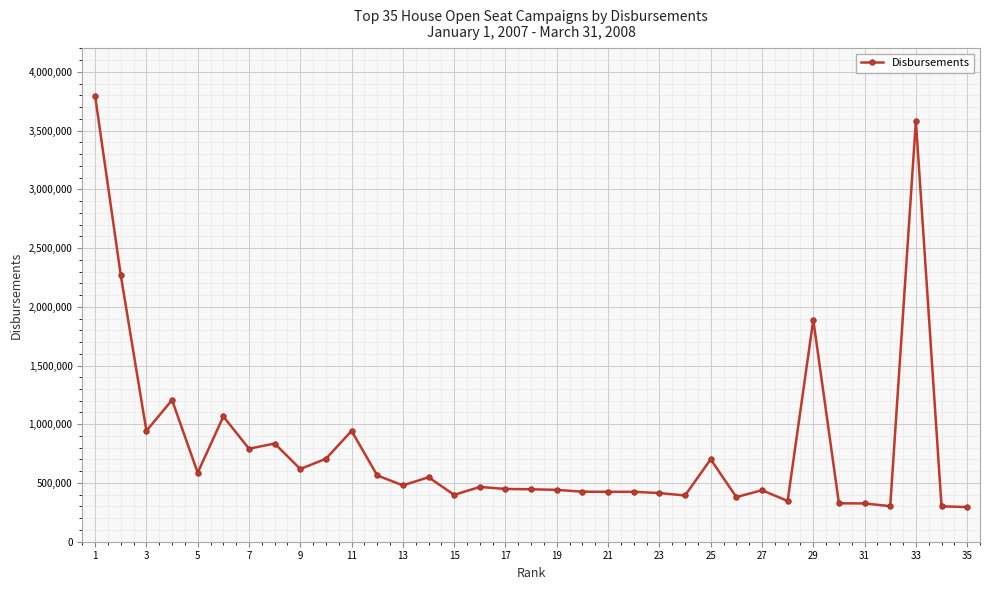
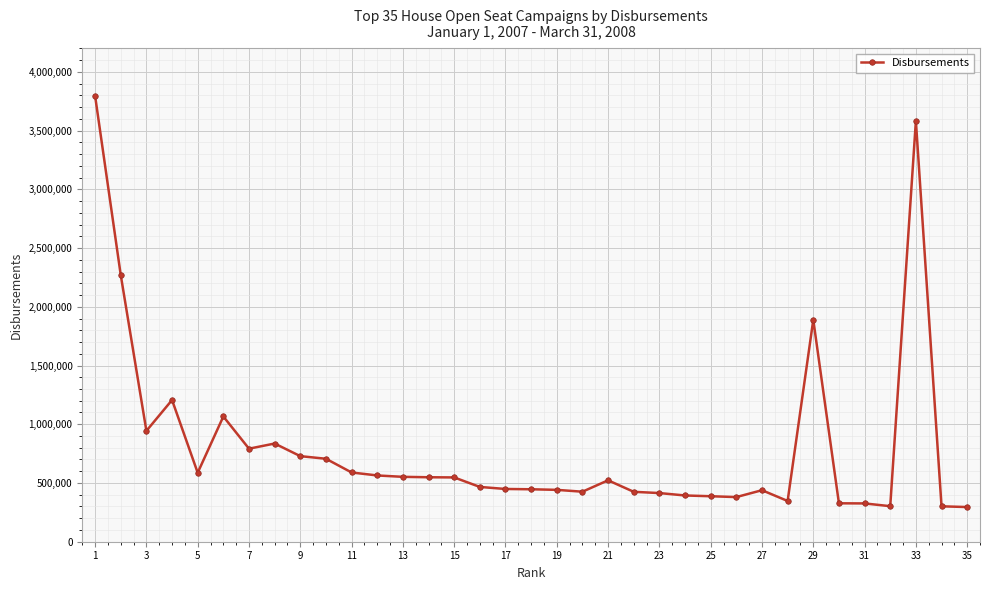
  {
    "1": "3,790,000",
    "3": "940,000",
    "5": "590,000",
    "7": "790,000",
-   "9": "620,000",
-   "11": "940,000",
-   "13": "480,000",
-   "15": "400,000",
+   "9": "730,000",
+   "11": "590,000",
+   "13": "550,000",
+   "15": "550,000",
    "17": "450,000",
    "19": "440,000",
-   "21": "420,000",
+   "21": "520,000",
    "23": "410,000",
-   "25": "700,000",
+   "25": "390,000",
    "27": "440,000",
    "29": "1,890,000",
    "31": "330,000",
    "33": "3,580,000",
    "35": "300,000"
  }
